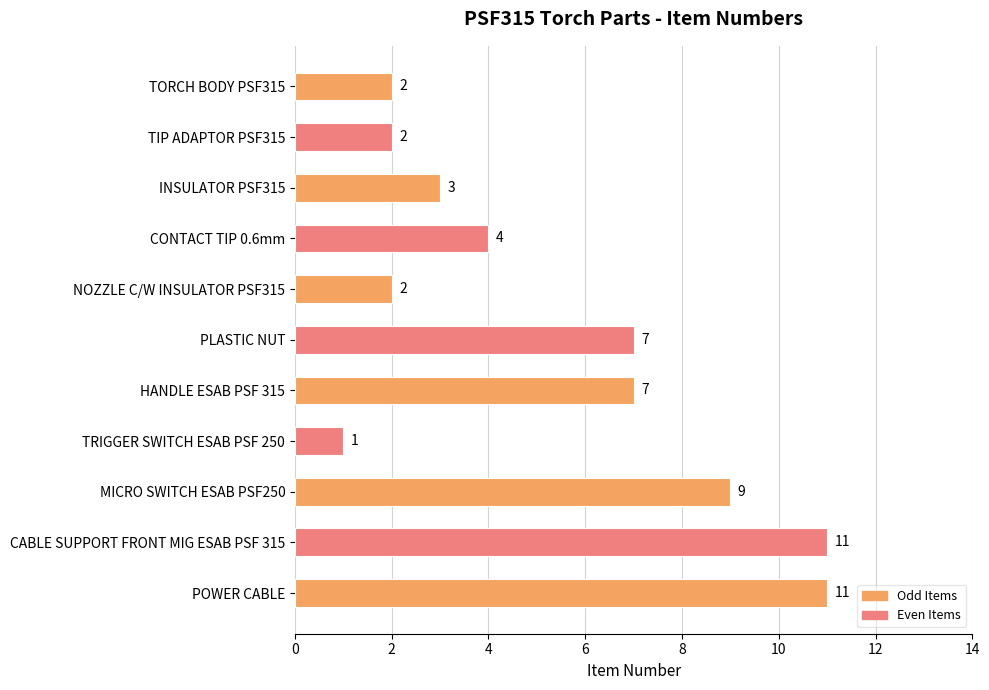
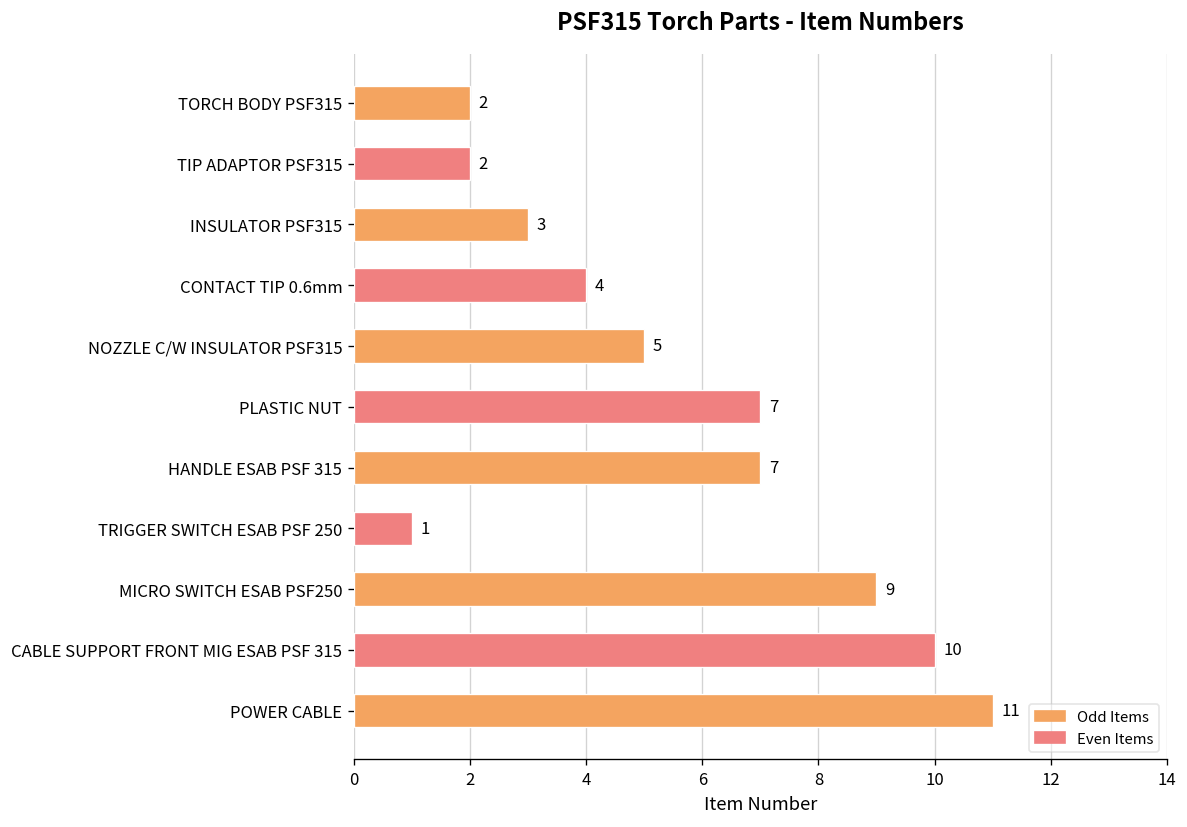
  {
    "TORCH BODY PSF315": 2,
    "TIP ADAPTOR PSF315": 2,
    "INSULATOR PSF315": 3,
    "CONTACT TIP 0.6mm": 4,
-   "NOZZLE C/W INSULATOR PSF315": 2,
+   "NOZZLE C/W INSULATOR PSF315": 5,
    "PLASTIC NUT": 7,
    "HANDLE ESAB PSF 315": 7,
    "TRIGGER SWITCH ESAB PSF 250": 1,
    "MICRO SWITCH ESAB PSF250": 9,
-   "CABLE SUPPORT FRONT MIG ESAB PSF 315": 11,
+   "CABLE SUPPORT FRONT MIG ESAB PSF 315": 10,
    "POWER CABLE": 11
  }
